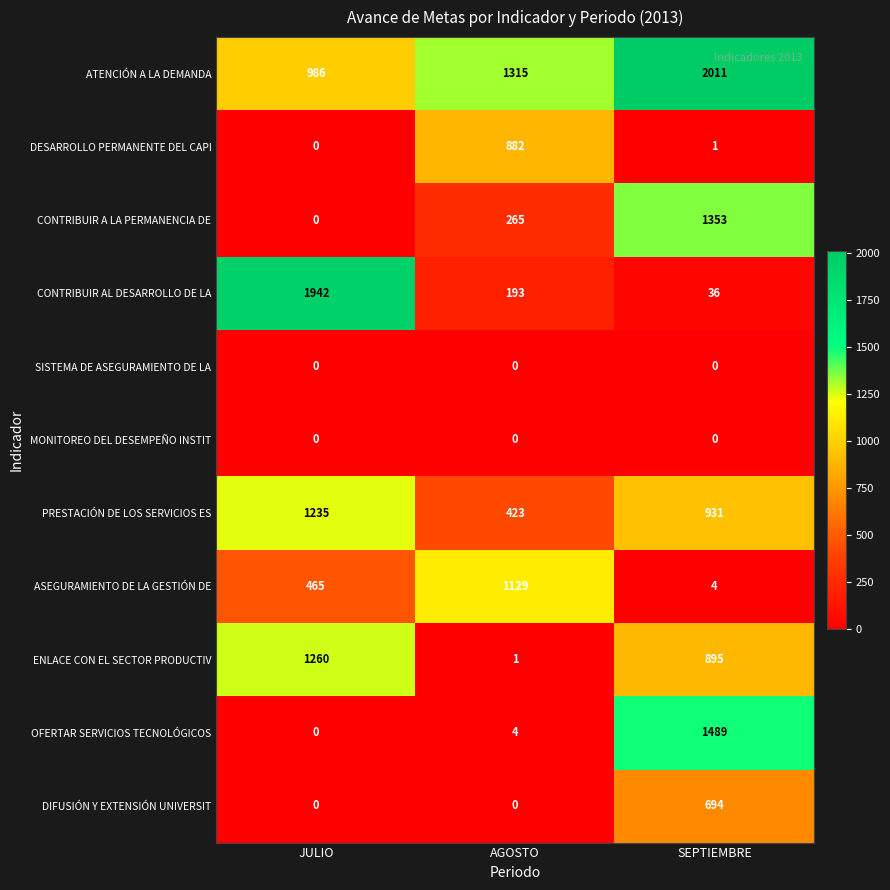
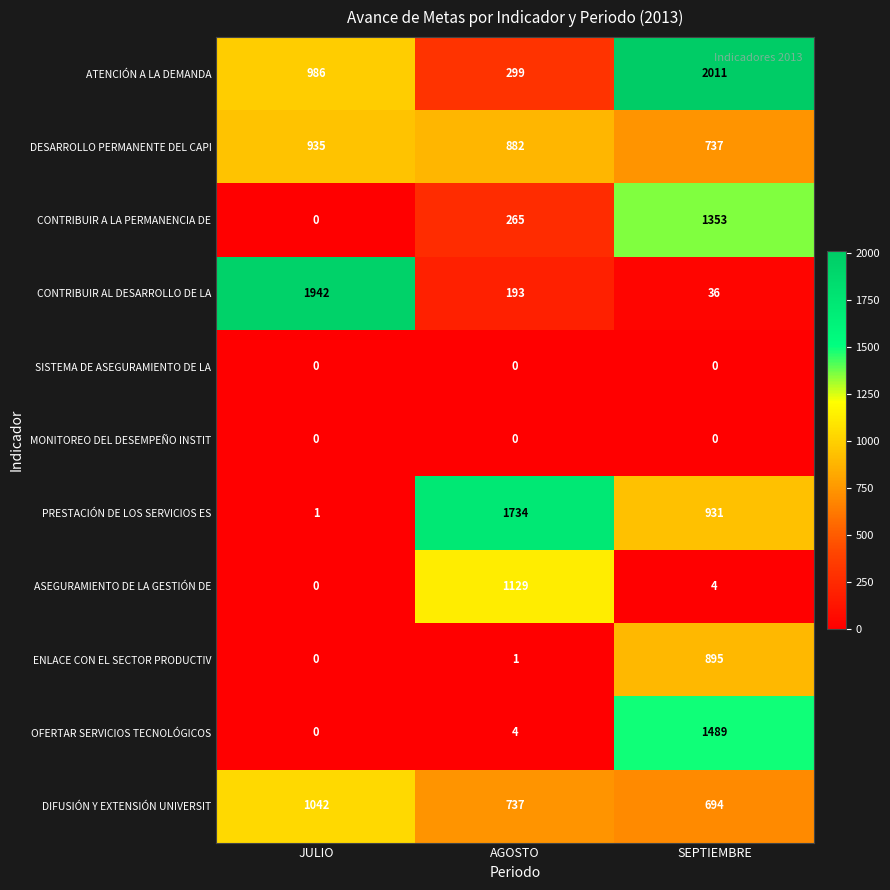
  {
    "ATENCIÓN A LA DEMANDA": {
      "JULIO": 986,
-     "AGOSTO": 1315
+     "AGOSTO": 299
    },
    "DESARROLLO PERMANENTE DEL CAPI": {
-     "JULIO": 0,
+     "JULIO": 935,
      "AGOSTO": 882,
-     "SEPTIEMBRE": 1
+     "SEPTIEMBRE": 737
    },
    "CONTRIBUIR A LA PERMANENCIA DE": {
      "JULIO": 0,
      "AGOSTO": 265,
      "SEPTIEMBRE": 1353
    },
    "CONTRIBUIR AL DESARROLLO DE LA": {
      "JULIO": 1942,
      "AGOSTO": 193,
      "SEPTIEMBRE": 36
    },
    "SISTEMA DE ASEGURAMIENTO DE LA": {
      "JULIO": 0,
      "AGOSTO": 0,
      "SEPTIEMBRE": 0
    },
    "MONITOREO DEL DESEMPEÑO INSTIT": {
      "JULIO": 0,
      "AGOSTO": 0,
      "SEPTIEMBRE": 0
    },
    "PRESTACIÓN DE LOS SERVICIOS ES": {
-     "JULIO": 1235,
-     "AGOSTO": 423,
+     "JULIO": 1,
+     "AGOSTO": 1734,
      "SEPTIEMBRE": 931
    },
    "ASEGURAMIENTO DE LA GESTIÓN DE": {
-     "JULIO": 465,
+     "JULIO": 0,
      "AGOSTO": 1129,
      "SEPTIEMBRE": 4
    },
    "ENLACE CON EL SECTOR PRODUCTIV": {
-     "JULIO": 1260,
+     "JULIO": 0,
      "AGOSTO": 1,
      "SEPTIEMBRE": 895
    },
    "OFERTAR SERVICIOS TECNOLÓGICOS": {
      "JULIO": 0,
      "AGOSTO": 4,
      "SEPTIEMBRE": 1489
    },
    "DIFUSIÓN Y EXTENSIÓN UNIVERSIT": {
-     "JULIO": 0,
-     "AGOSTO": 0,
+     "JULIO": 1042,
+     "AGOSTO": 737,
      "SEPTIEMBRE": 694
    }
  }
